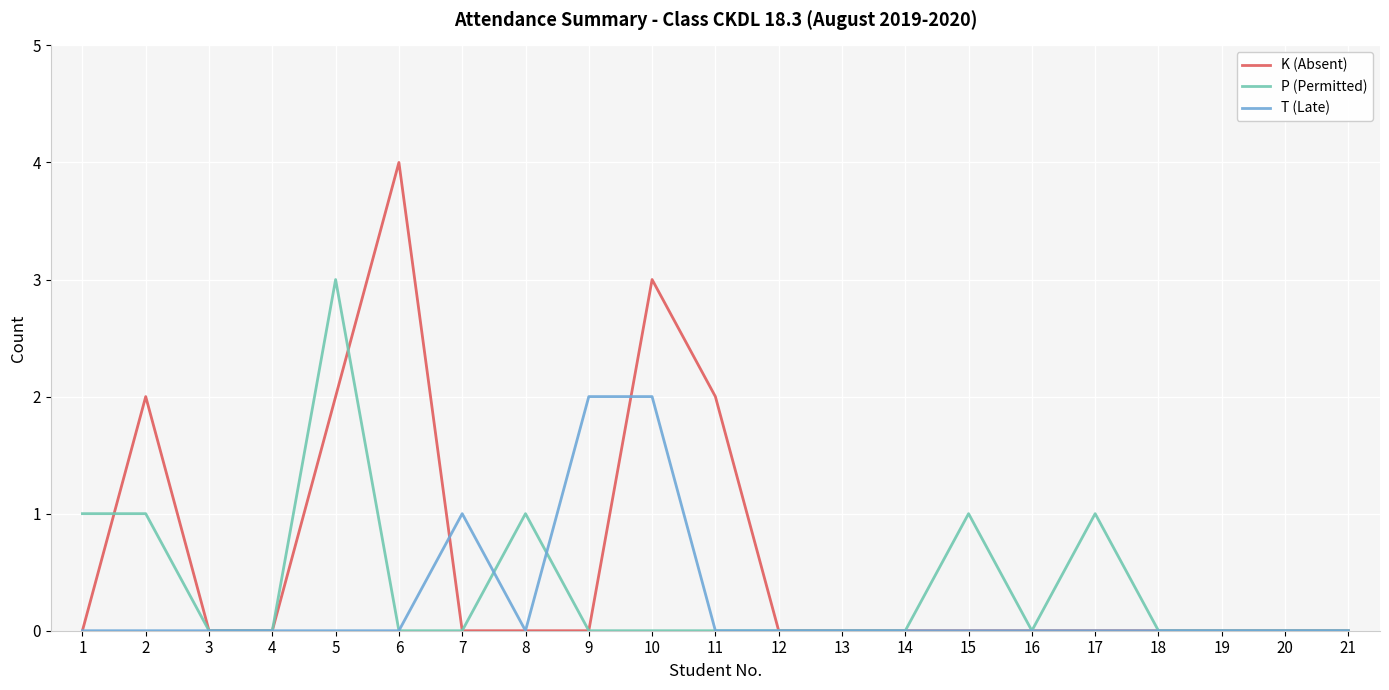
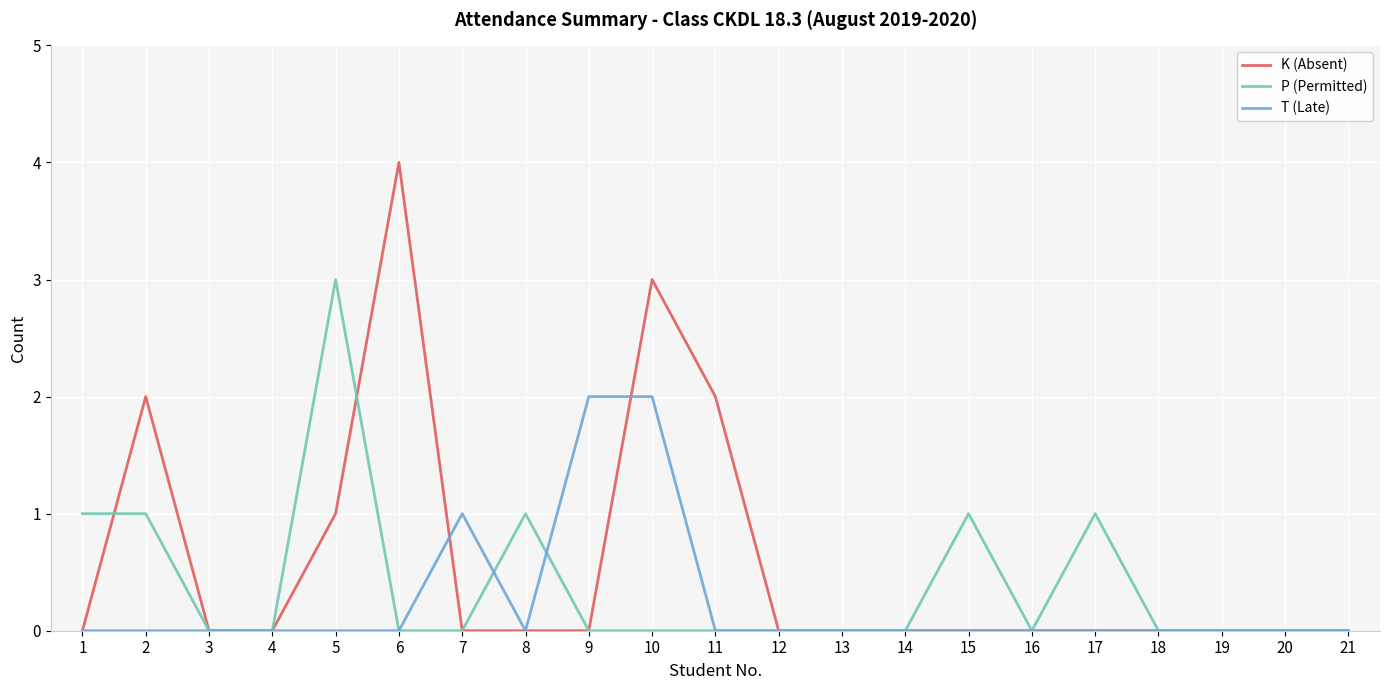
  {
    "K (Absent)": {
      "2": 2,
-     "5": 2,
+     "5": 1,
      "6": 4,
      "10": 3,
      "11": 2
    }
  }
